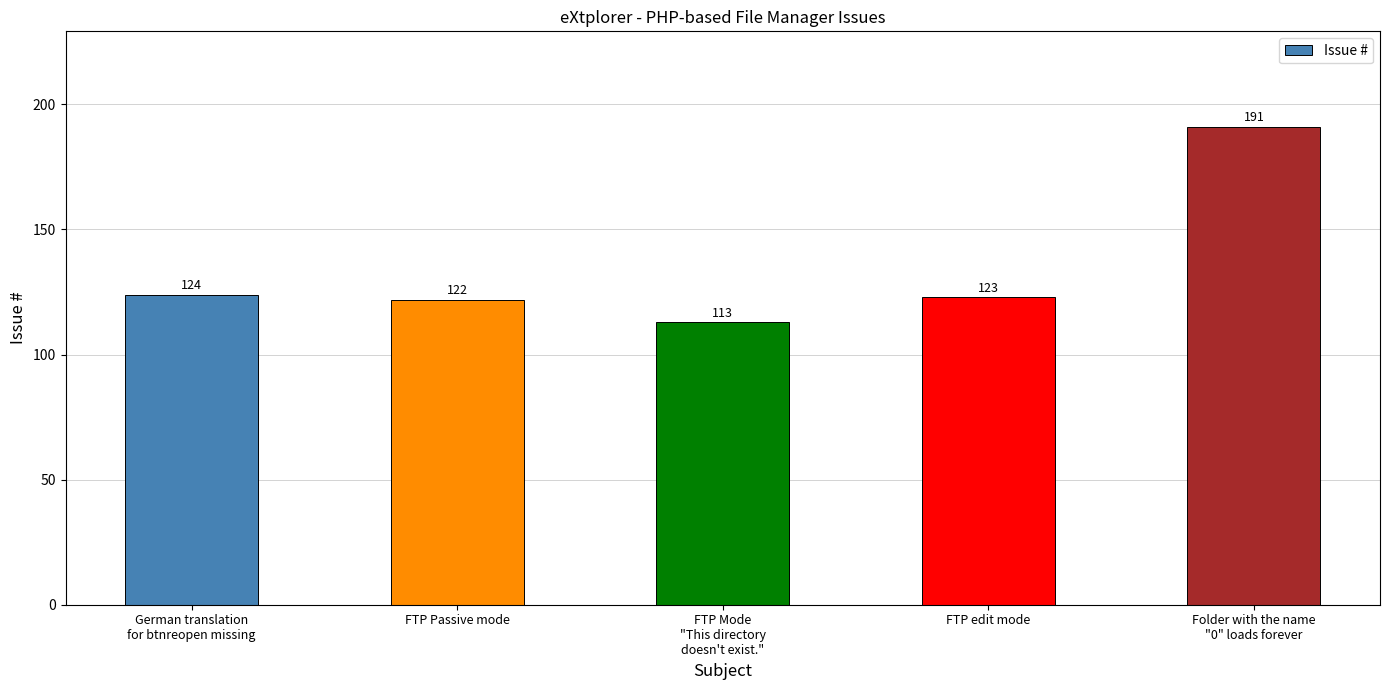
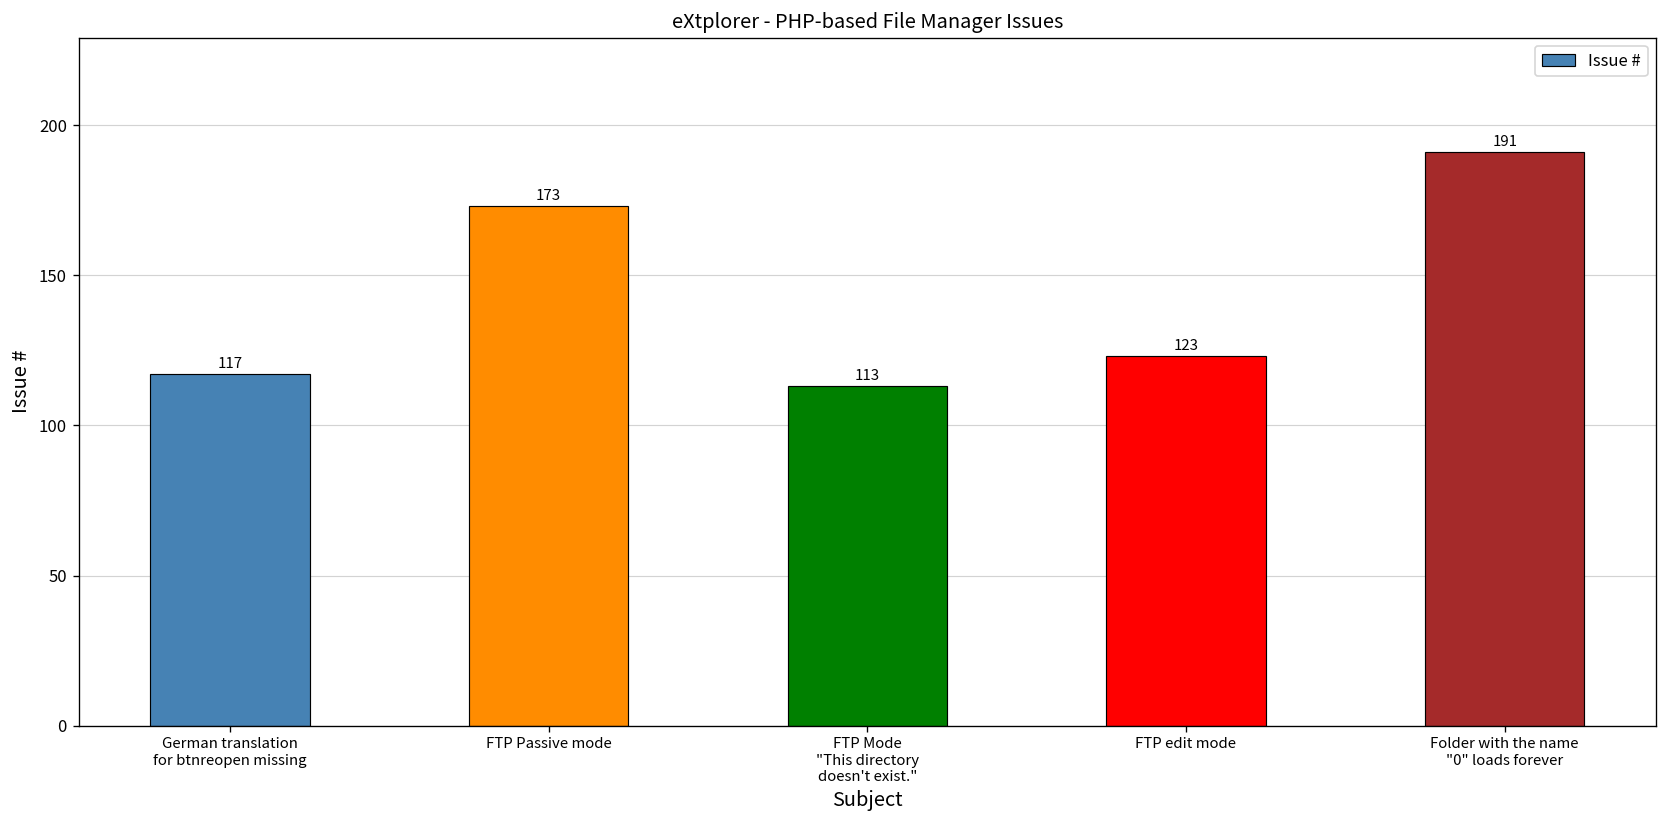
  {
-   "German translation for btnreopen missing": 124,
-   "FTP Passive mode": 122,
+   "German translation for btnreopen missing": 117,
+   "FTP Passive mode": 173,
    "FTP Mode \"This directory doesn't exist.\"": 113,
    "FTP edit mode": 123,
    "Folder with the name \"0\" loads forever": 191
  }
